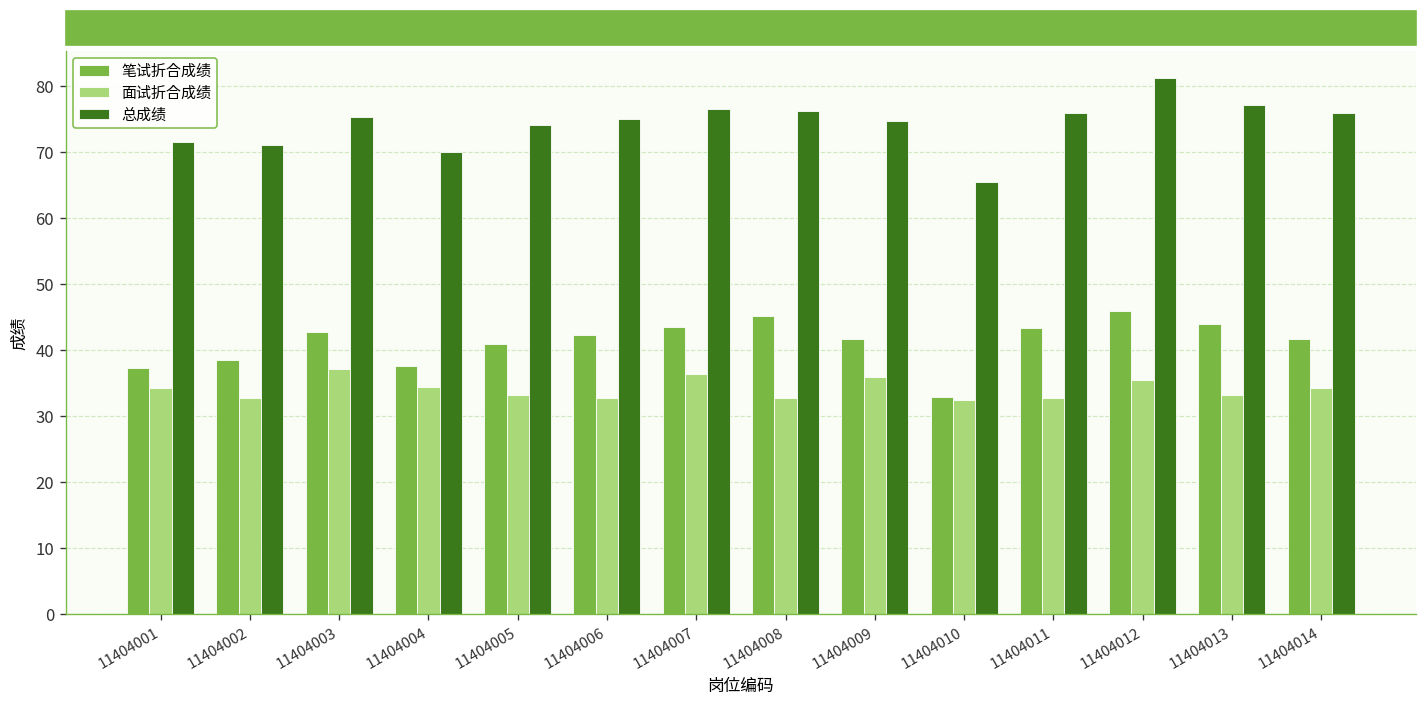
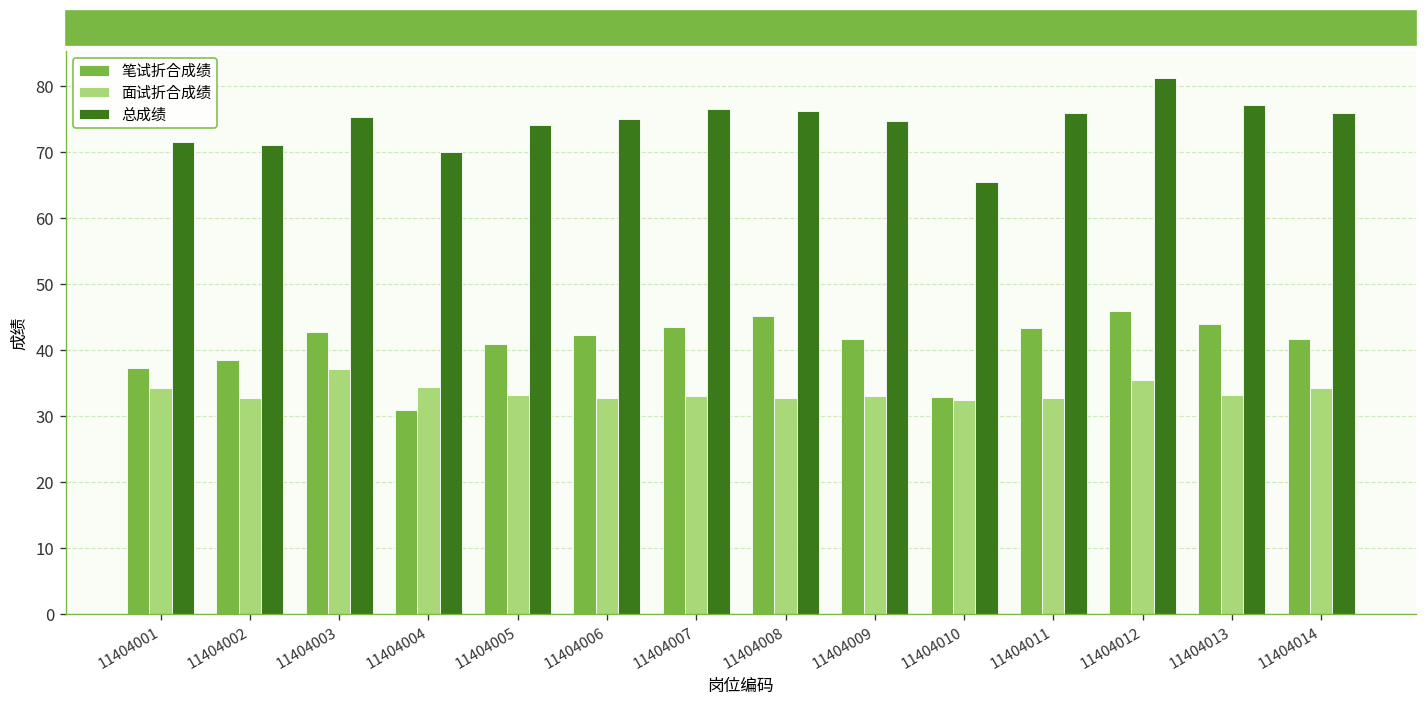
  {
    "笔试折合成绩": {
      "11404001": 37,
      "11404002": 38,
      "11404003": 43,
-     "11404004": 38,
+     "11404004": 31,
      "11404005": 41,
      "11404006": 42,
      "11404007": 44,
      "11404008": 45,
      "11404009": 42,
      "11404010": 33,
      "11404011": 43,
      "11404012": 46,
      "11404013": 44,
      "11404014": 42
    },
    "面试折合成绩": {
      "11404001": 34,
      "11404002": 33,
      "11404003": 37,
      "11404004": 34,
      "11404005": 33,
      "11404006": 33,
-     "11404007": 36,
+     "11404007": 33,
      "11404008": 33,
-     "11404009": 36,
+     "11404009": 33,
      "11404010": 32,
      "11404011": 33,
      "11404012": 35,
      "11404013": 33,
      "11404014": 34
    },
    "总成绩": {
      "11404001": 72,
      "11404002": 71,
      "11404003": 75,
      "11404004": 70,
      "11404005": 74,
      "11404006": 75,
      "11404007": 76,
      "11404008": 76,
      "11404009": 75,
      "11404010": 65,
      "11404011": 76,
      "11404012": 81,
      "11404013": 77,
      "11404014": 76
    }
  }
